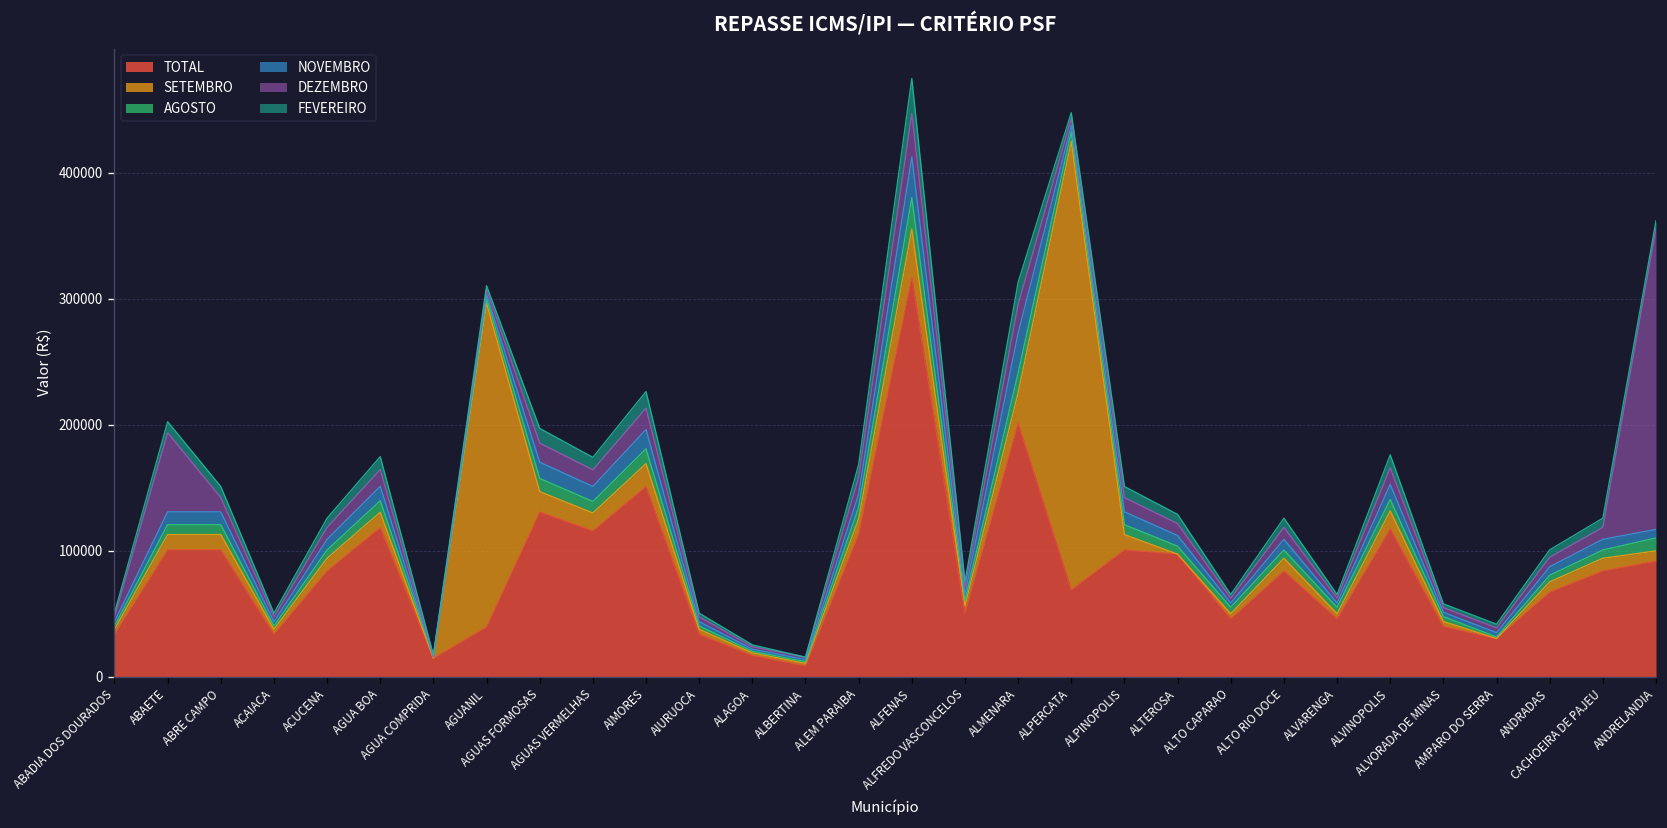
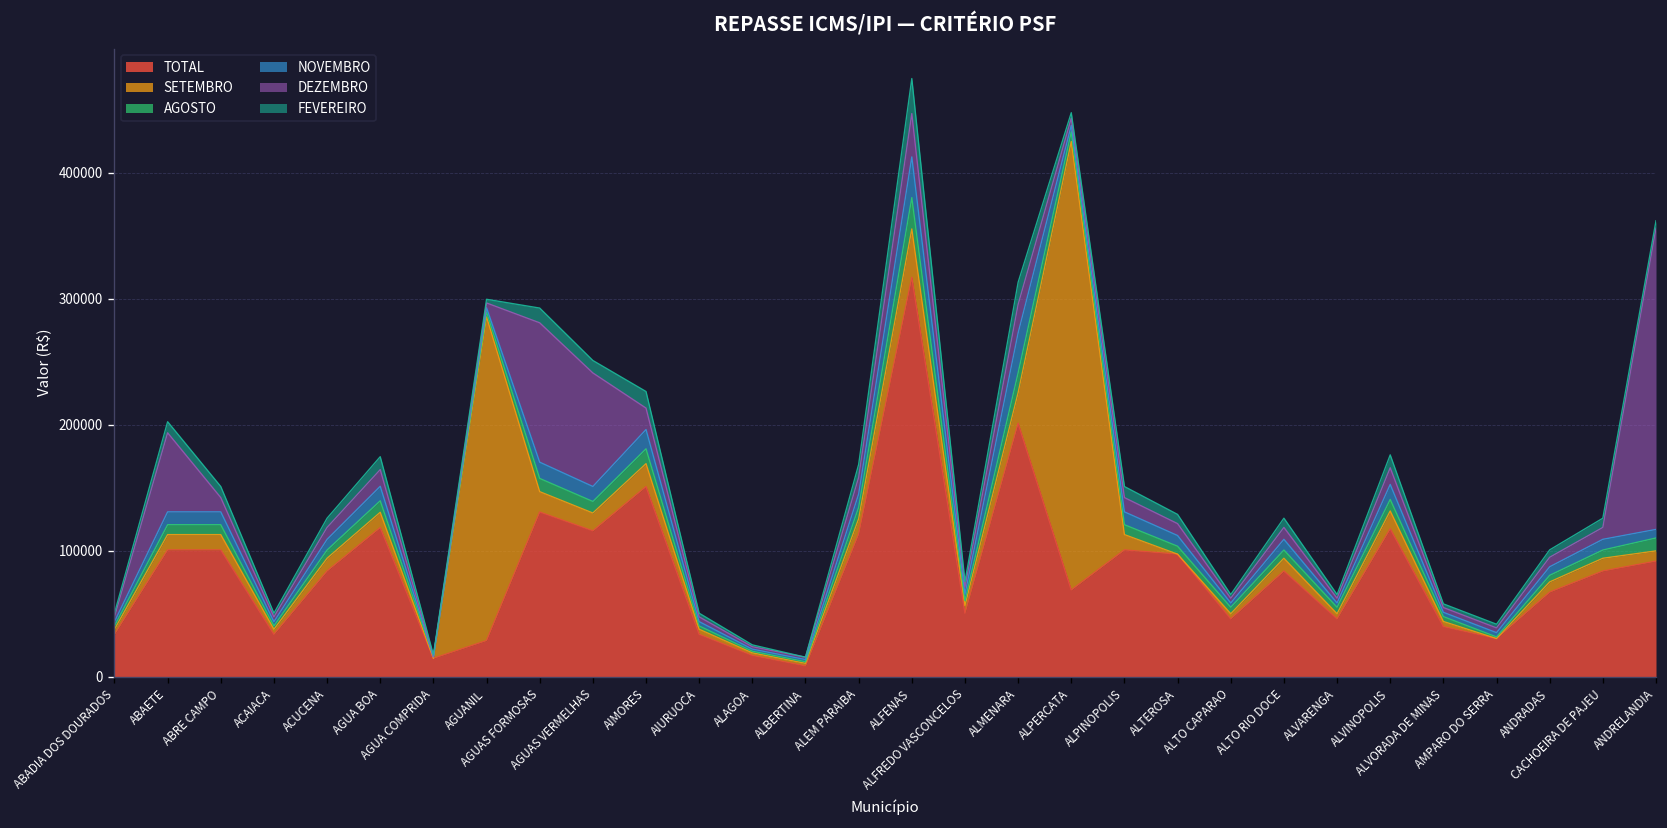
  {
    "TOTAL": {
      "ABADIA DOS DOURADOS": 34000,
      "ABAETE": 101000,
      "ABRE CAMPO": 101000,
      "ACAIACA": 34000,
      "ACUCENA": 84000,
      "AGUA BOA": 118000,
-     "AGUANIL": 39000,
+     "AGUANIL": 29000,
      "AGUAS FORMOSAS": 131000,
      "AGUAS VERMELHAS": 116000,
      "AIMORES": 151000,
      "AIURUOCA": 34000,
      "ALEM PARAIBA": 113000,
      "ALFENAS": 317000,
      "ALFREDO VASCONCELOS": 50000,
      "ALMENARA": 201000,
      "ALPERCATA": 69000,
      "ALPINOPOLIS": 101000,
      "ALTO CAPARAO": 46000,
      "ALTO RIO DOCE": 84000,
      "ALVARENGA": 46000,
      "ALVINOPOLIS": 117000,
      "ALVORADA DE MINAS": 40000,
      "ANDRADAS": 67000,
      "CACHOEIRA DE PAJEU": 84000,
      "ANDRELANDIA": 92000
    },
    "SETEMBRO": {
      "ABADIA DOS DOURADOS": 4000,
      "ABAETE": 12000,
      "ABRE CAMPO": 12000,
      "ACAIACA": 4000,
      "ACUCENA": 10000,
      "AGUA BOA": 12000,
      "AGUANIL": 257000,
      "AGUAS FORMOSAS": 16000,
      "AGUAS VERMELHAS": 14000,
      "AIMORES": 18000,
      "AIURUOCA": 4000,
      "ALEM PARAIBA": 12000,
      "ALFENAS": 38000,
      "ALFREDO VASCONCELOS": 6000,
      "ALMENARA": 24000,
      "ALPERCATA": 356000,
      "ALPINOPOLIS": 12000,
      "ALTO CAPARAO": 4000,
      "ALTO RIO DOCE": 10000,
      "ALVARENGA": 4000,
      "ALVINOPOLIS": 14000,
      "ALVORADA DE MINAS": 4000,
      "ANDRADAS": 8000,
      "CACHOEIRA DE PAJEU": 10000,
      "ANDRELANDIA": 8000
    },
    "NOVEMBRO": {
      "ABADIA DOS DOURADOS": 3000,
      "ABAETE": 10000,
      "ABRE CAMPO": 10000,
      "ACAIACA": 3000,
      "ACUCENA": 9000,
      "AGUA BOA": 12000,
      "AGUANIL": 3000,
      "AGUAS FORMOSAS": 13000,
      "AGUAS VERMELHAS": 12000,
      "AIMORES": 15000,
      "AIURUOCA": 3000,
      "ALEM PARAIBA": 11000,
      "ALFENAS": 32000,
      "ALFREDO VASCONCELOS": 5000,
      "ALMENARA": 32000,
      "ALPERCATA": 5000,
      "ALPINOPOLIS": 10000,
      "ALTEROSA": 9000,
      "ALTO CAPARAO": 3000,
      "ALTO RIO DOCE": 9000,
      "ALVARENGA": 3000,
      "ALVINOPOLIS": 12000,
      "ALVORADA DE MINAS": 3000,
      "AMPARO DO SERRA": 3000,
      "ANDRADAS": 7000,
      "CACHOEIRA DE PAJEU": 9000,
      "ANDRELANDIA": 7000
    },
    "DEZEMBRO": {
      "ABADIA DOS DOURADOS": 4000,
      "ABAETE": 63000,
      "ABRE CAMPO": 11000,
      "ACAIACA": 4000,
      "ACUCENA": 9000,
      "AGUA BOA": 13000,
      "AGUANIL": 4000,
-     "AGUAS FORMOSAS": 15000,
-     "AGUAS VERMELHAS": 13000,
+     "AGUAS FORMOSAS": 111000,
+     "AGUAS VERMELHAS": 90000,
      "AIMORES": 17000,
      "AIURUOCA": 4000,
      "ALEM PARAIBA": 13000,
      "ALFENAS": 34000,
      "ALFREDO VASCONCELOS": 6000,
      "ALMENARA": 23000,
      "ALPERCATA": 6000,
      "ALPINOPOLIS": 11000,
      "ALTEROSA": 9000,
      "ALTO CAPARAO": 4000,
      "ALTO RIO DOCE": 9000,
      "ALVARENGA": 4000,
      "ALVINOPOLIS": 13000,
      "ALVORADA DE MINAS": 4000,
      "AMPARO DO SERRA": 4000,
      "ANDRADAS": 8000,
      "CACHOEIRA DE PAJEU": 9000,
      "ANDRELANDIA": 239000
    }
  }
